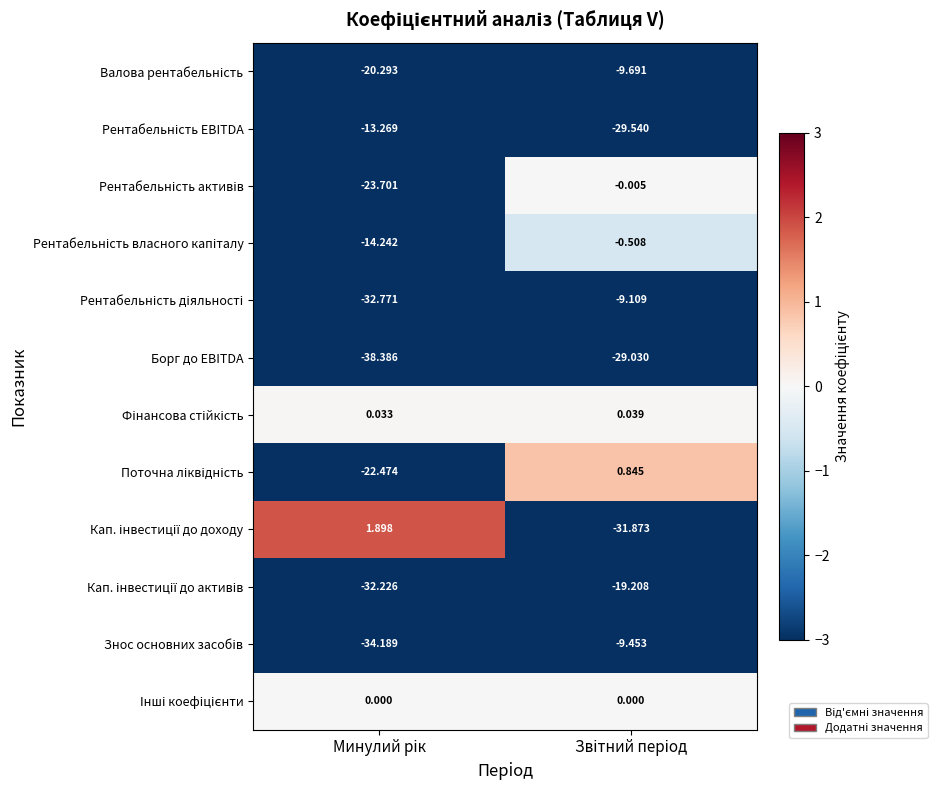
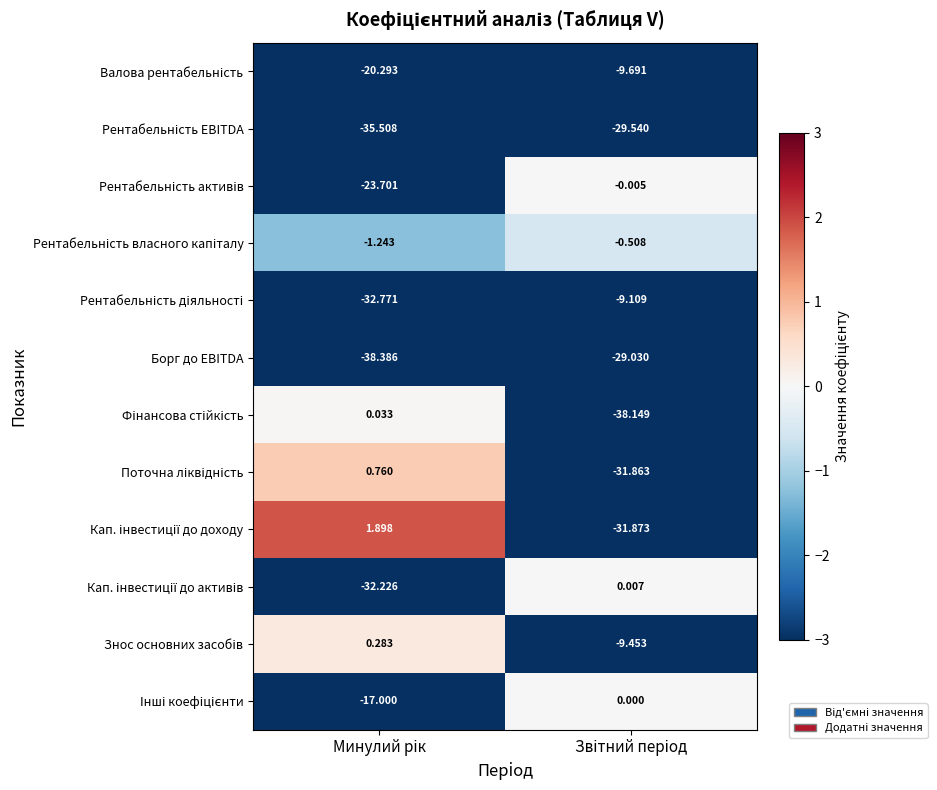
  {
    "Валова рентабельність": {
      "Минулий рік": -20.293,
      "Звітний період": -9.691
    },
    "Рентабельність EBITDA": {
-     "Минулий рік": -13.269,
+     "Минулий рік": -35.508,
      "Звітний період": -29.540
    },
    "Рентабельність активів": {
      "Минулий рік": -23.701,
      "Звітний період": -0.005
    },
    "Рентабельність власного капіталу": {
-     "Минулий рік": -14.242,
+     "Минулий рік": -1.243,
      "Звітний період": -0.508
    },
    "Рентабельність діяльності": {
      "Минулий рік": -32.771,
      "Звітний період": -9.109
    },
    "Борг до EBITDA": {
      "Минулий рік": -38.386,
      "Звітний період": -29.030
    },
    "Фінансова стійкість": {
      "Минулий рік": 0.033,
-     "Звітний період": 0.039
+     "Звітний період": -38.149
    },
    "Поточна ліквідність": {
-     "Минулий рік": -22.474,
-     "Звітний період": 0.845
+     "Минулий рік": 0.760,
+     "Звітний період": -31.863
    },
    "Кап. інвестиції до доходу": {
      "Минулий рік": 1.898,
      "Звітний період": -31.873
    },
    "Кап. інвестиції до активів": {
      "Минулий рік": -32.226,
-     "Звітний період": -19.208
+     "Звітний період": 0.007
    },
    "Знос основних засобів": {
-     "Минулий рік": -34.189,
+     "Минулий рік": 0.283,
      "Звітний період": -9.453
    },
    "Інші коефіцієнти": {
-     "Минулий рік": 0.000,
+     "Минулий рік": -17.000,
      "Звітний період": 0.000
    }
  }
